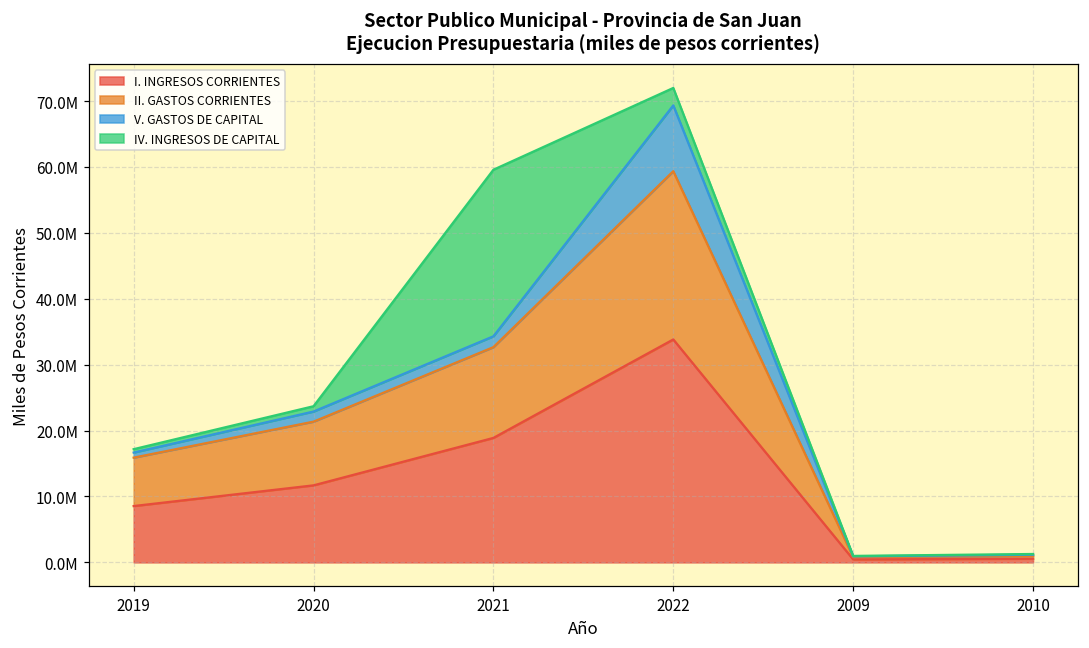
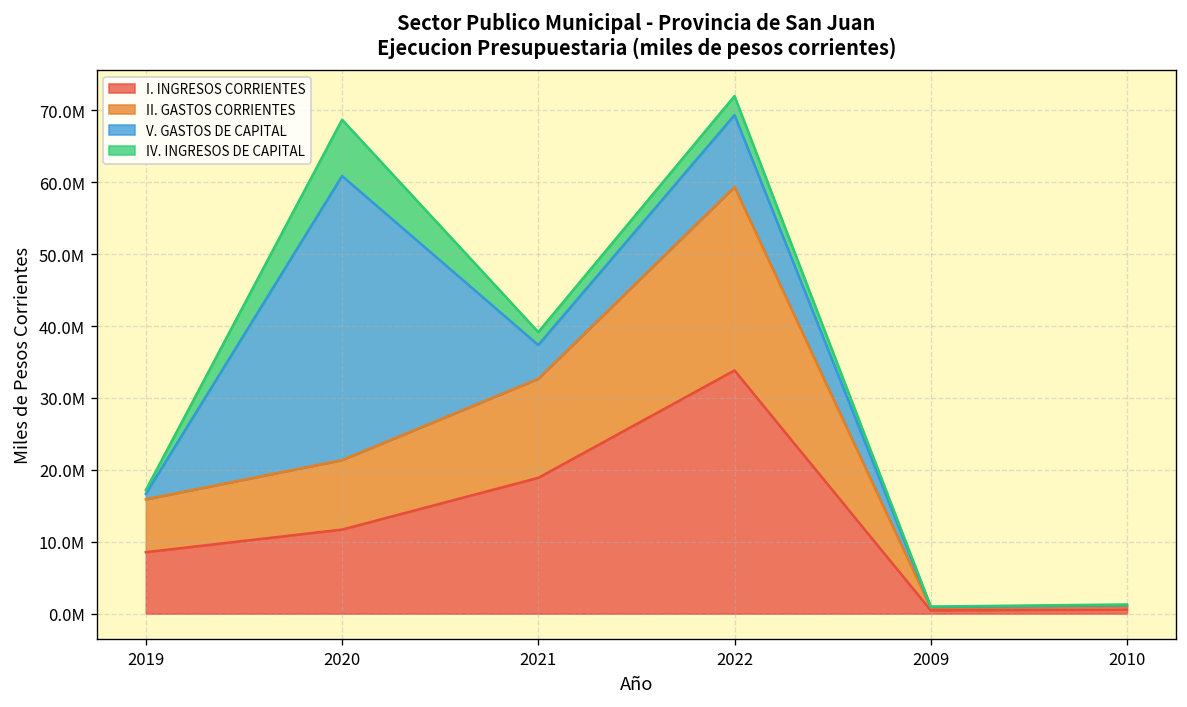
  {
    "V. GASTOS DE CAPITAL": {
      "2019": 1000000,
-     "2020": 2000000,
-     "2021": 2000000,
+     "2020": 40000000,
+     "2021": 5000000,
      "2022": 10000000
    },
    "IV. INGRESOS DE CAPITAL": {
      "2019": 1000000,
-     "2020": 1000000,
-     "2021": 25000000,
+     "2020": 8000000,
+     "2021": 2000000,
      "2022": 3000000
    }
  }
